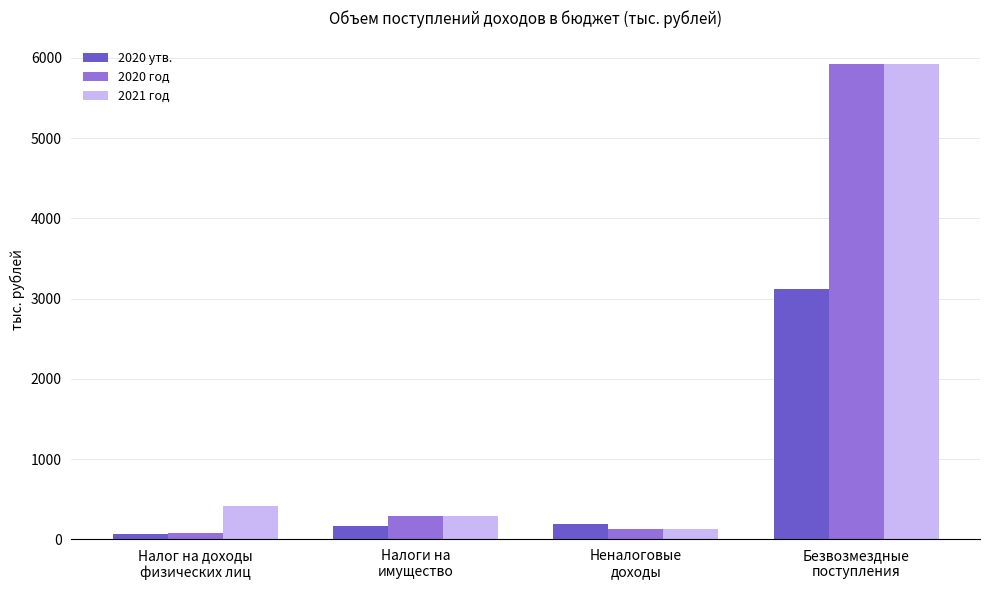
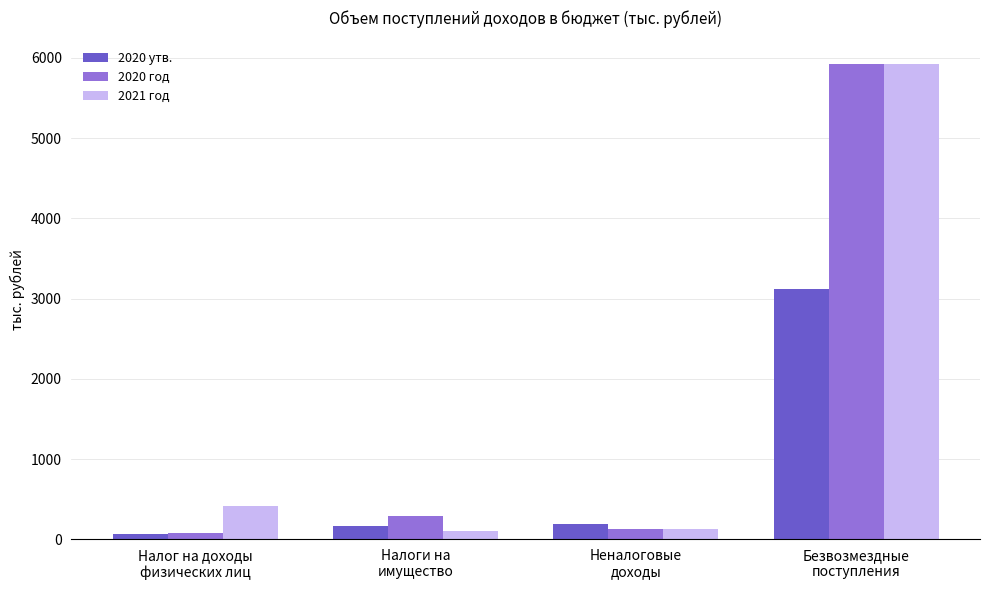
  {
    "2021 год": {
      "Налог на доходы физических лиц": 400,
-     "Налоги на имущество": 300,
+     "Налоги на имущество": 100,
      "Неналоговые доходы": 100,
      "Безвозмездные поступления": 5900
    }
  }
